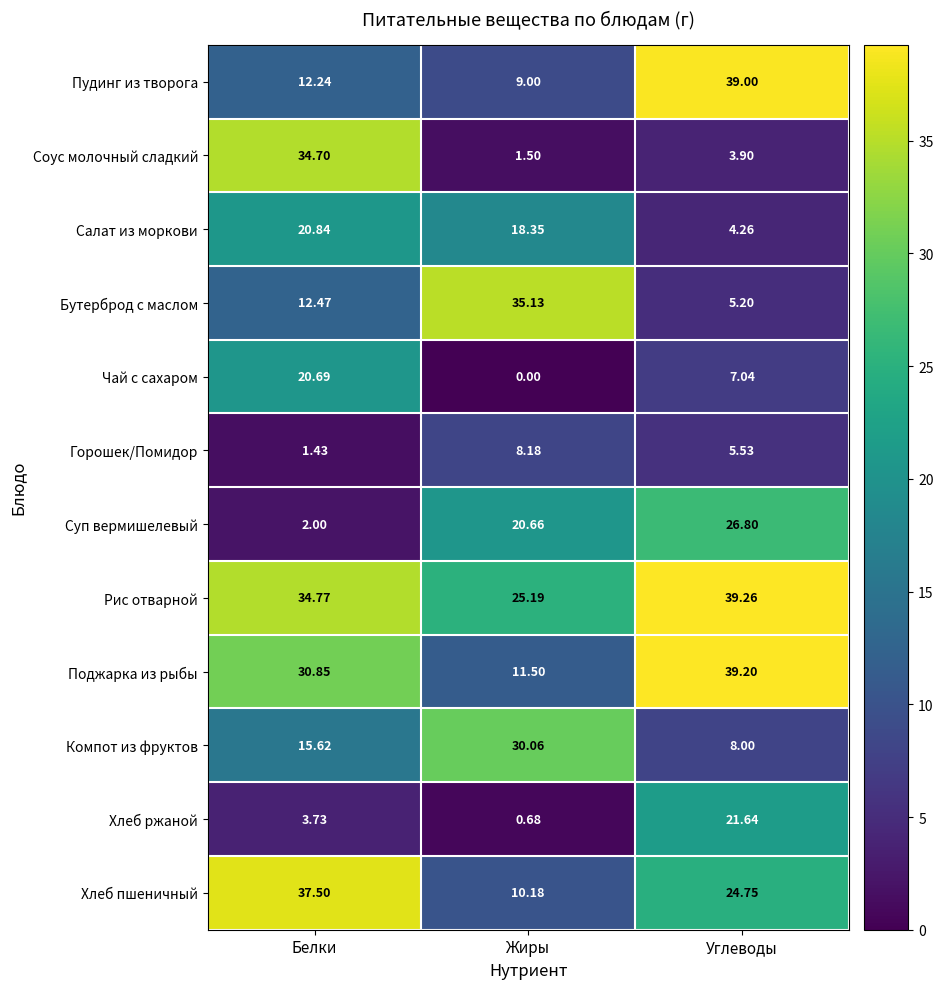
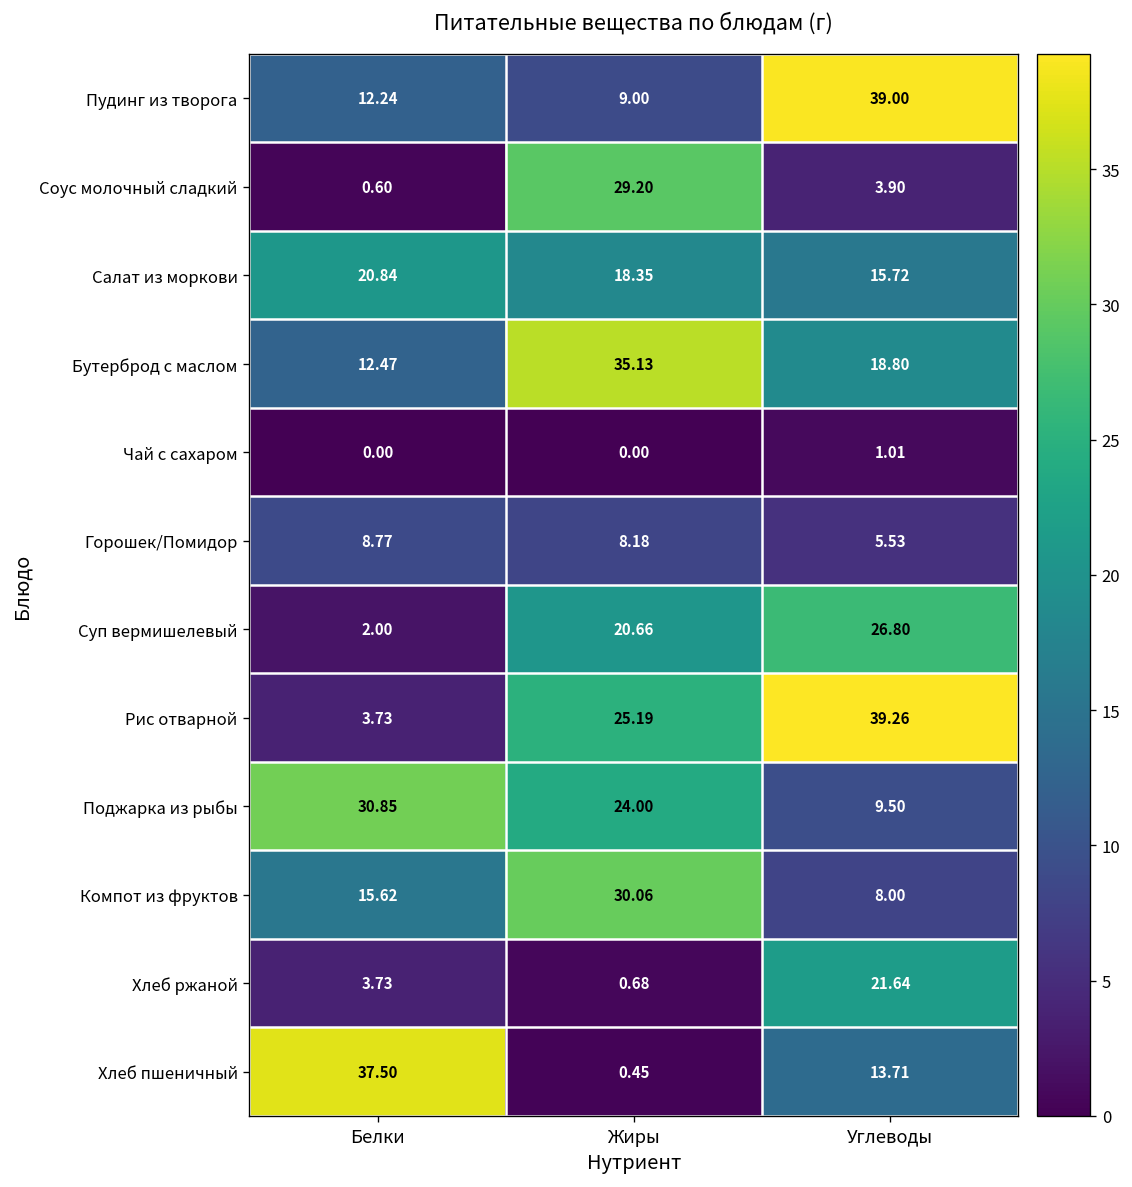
  {
    "Пудинг из творога": {
      "Белки": 12.24,
      "Жиры": 9.00,
      "Углеводы": 39.00
    },
    "Соус молочный сладкий": {
-     "Белки": 34.70,
-     "Жиры": 1.50,
+     "Белки": 0.60,
+     "Жиры": 29.20,
      "Углеводы": 3.90
    },
    "Салат из моркови": {
      "Белки": 20.84,
      "Жиры": 18.35,
-     "Углеводы": 4.26
+     "Углеводы": 15.72
    },
    "Бутерброд с маслом": {
      "Белки": 12.47,
      "Жиры": 35.13,
-     "Углеводы": 5.20
+     "Углеводы": 18.80
    },
    "Чай с сахаром": {
-     "Белки": 20.69,
+     "Белки": 0.00,
      "Жиры": 0.00,
-     "Углеводы": 7.04
+     "Углеводы": 1.01
    },
    "Горошек/Помидор": {
-     "Белки": 1.43,
+     "Белки": 8.77,
      "Жиры": 8.18,
      "Углеводы": 5.53
    },
    "Суп вермишелевый": {
      "Белки": 2.00,
      "Жиры": 20.66,
      "Углеводы": 26.80
    },
    "Рис отварной": {
-     "Белки": 34.77,
+     "Белки": 3.73,
      "Жиры": 25.19,
      "Углеводы": 39.26
    },
    "Поджарка из рыбы": {
      "Белки": 30.85,
-     "Жиры": 11.50,
-     "Углеводы": 39.20
+     "Жиры": 24.00,
+     "Углеводы": 9.50
    },
    "Компот из фруктов": {
      "Белки": 15.62,
      "Жиры": 30.06,
      "Углеводы": 8.00
    },
    "Хлеб ржаной": {
      "Белки": 3.73,
      "Жиры": 0.68,
      "Углеводы": 21.64
    },
    "Хлеб пшеничный": {
      "Белки": 37.50,
-     "Жиры": 10.18,
-     "Углеводы": 24.75
+     "Жиры": 0.45,
+     "Углеводы": 13.71
    }
  }
